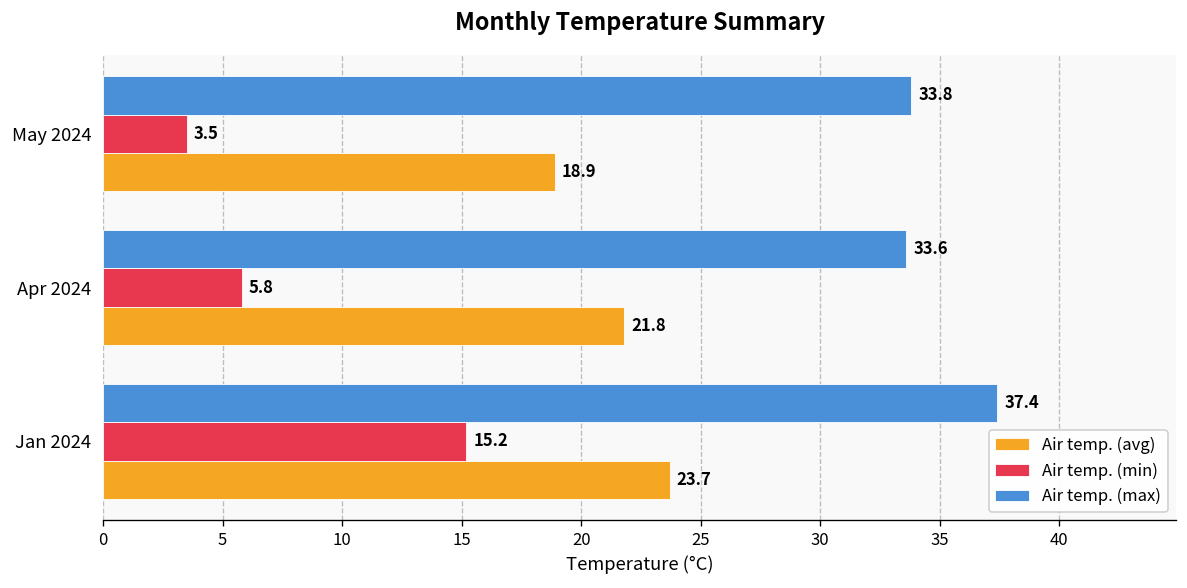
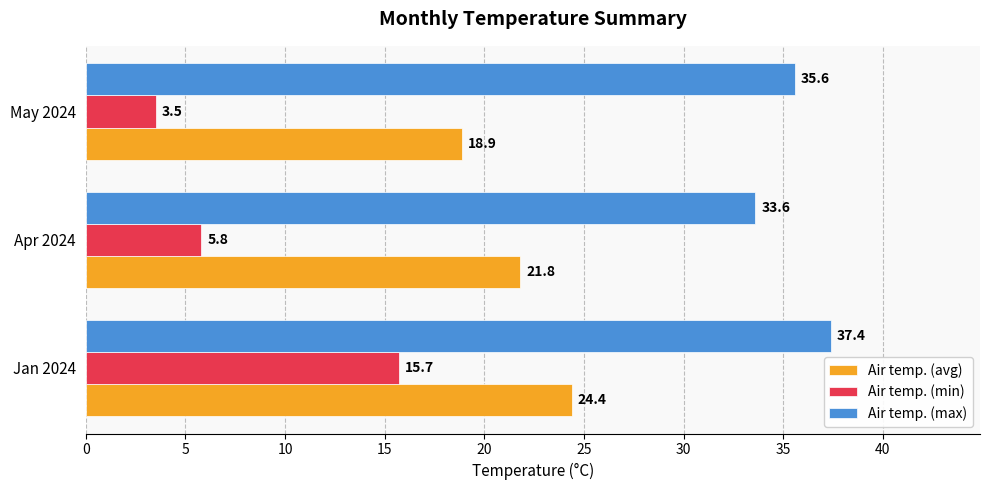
  {
    "Air temp. (avg)": {
      "May 2024": 18.9,
      "Apr 2024": 21.8,
-     "Jan 2024": 23.7
+     "Jan 2024": 24.4
    },
    "Air temp. (min)": {
      "May 2024": 3.5,
      "Apr 2024": 5.8,
-     "Jan 2024": 15.2
+     "Jan 2024": 15.7
    },
    "Air temp. (max)": {
-     "May 2024": 33.8,
+     "May 2024": 35.6,
      "Apr 2024": 33.6,
      "Jan 2024": 37.4
    }
  }
